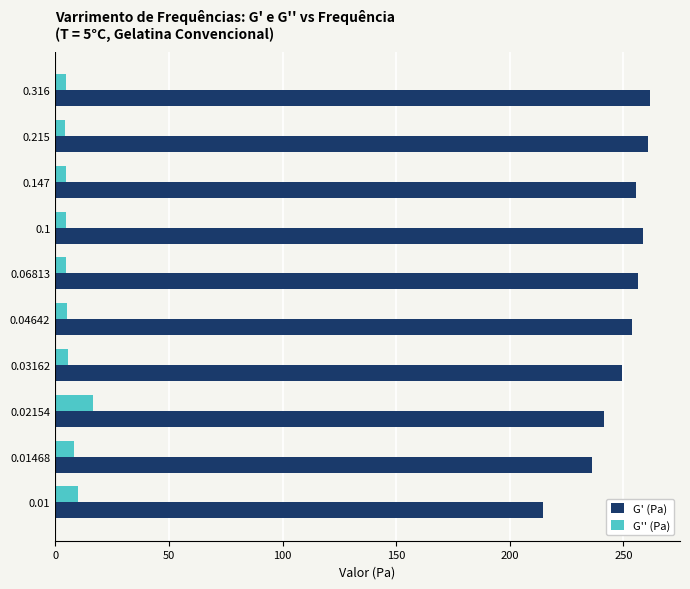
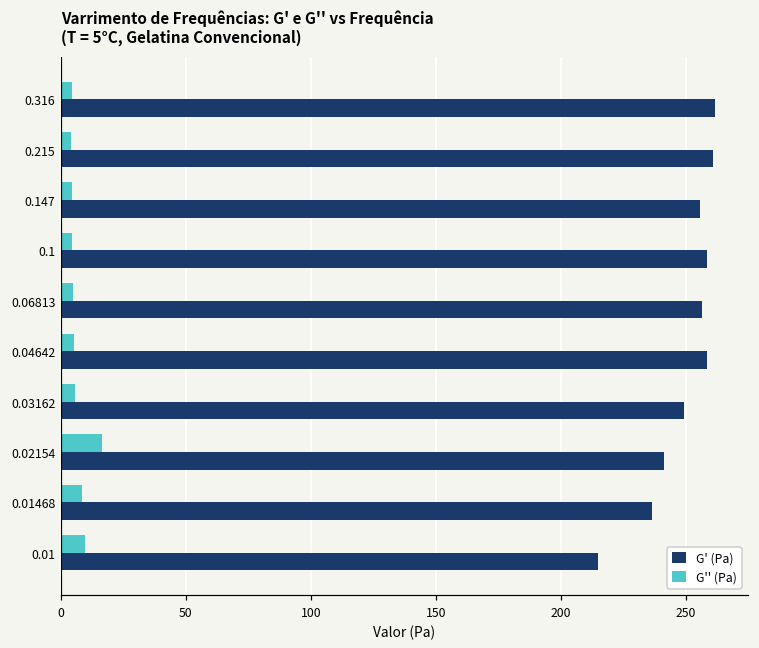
  {
    "G' (Pa)": {
      "0.316": 262,
      "0.215": 261,
      "0.147": 256,
      "0.1": 259,
      "0.06813": 257,
-     "0.04642": 254,
+     "0.04642": 259,
      "0.03162": 249,
      "0.02154": 241,
      "0.01468": 236,
      "0.01": 215
    },
    "G'' (Pa)": {
      "0.316": 5,
      "0.215": 4,
      "0.147": 5,
      "0.1": 5,
      "0.06813": 5,
      "0.04642": 5,
      "0.03162": 6,
      "0.02154": 17,
      "0.01468": 8,
      "0.01": 10
    }
  }
